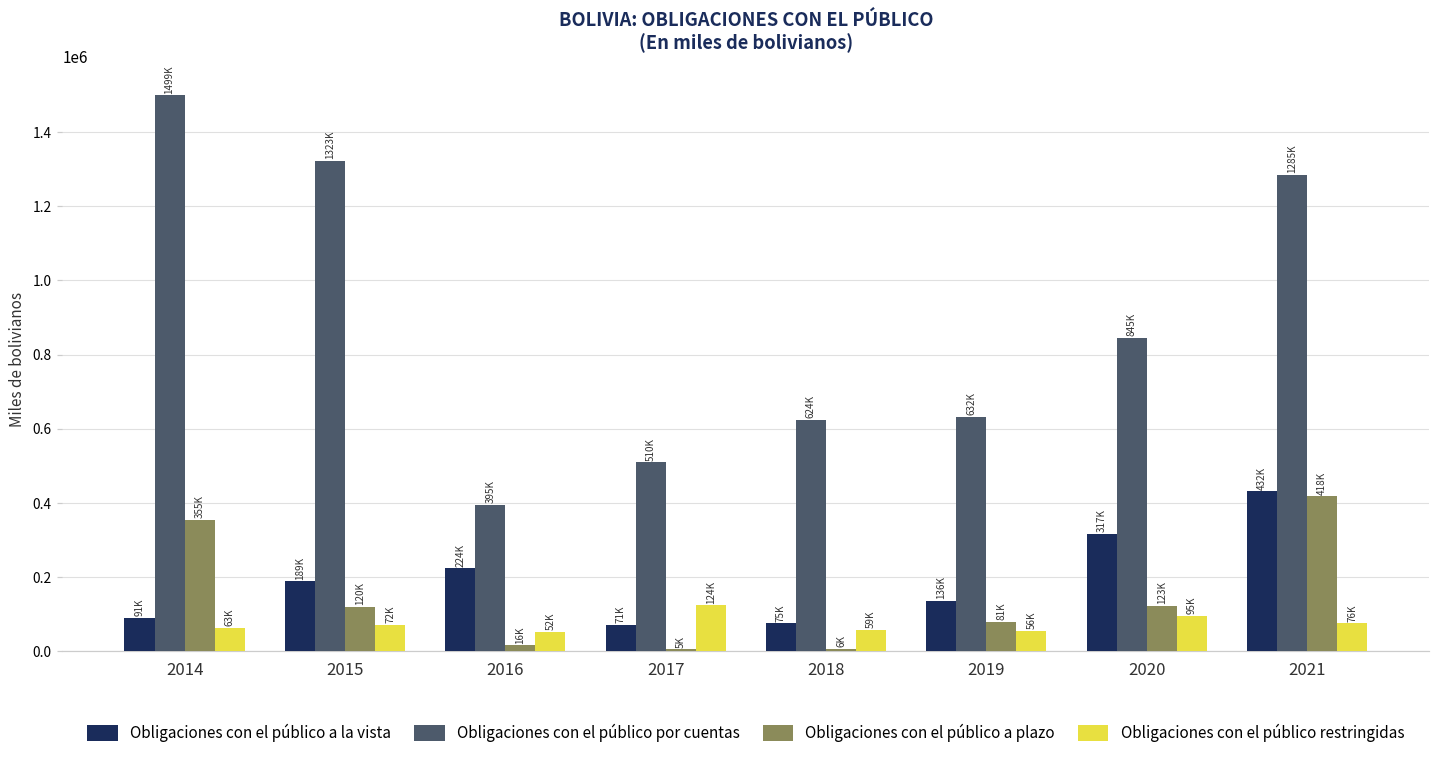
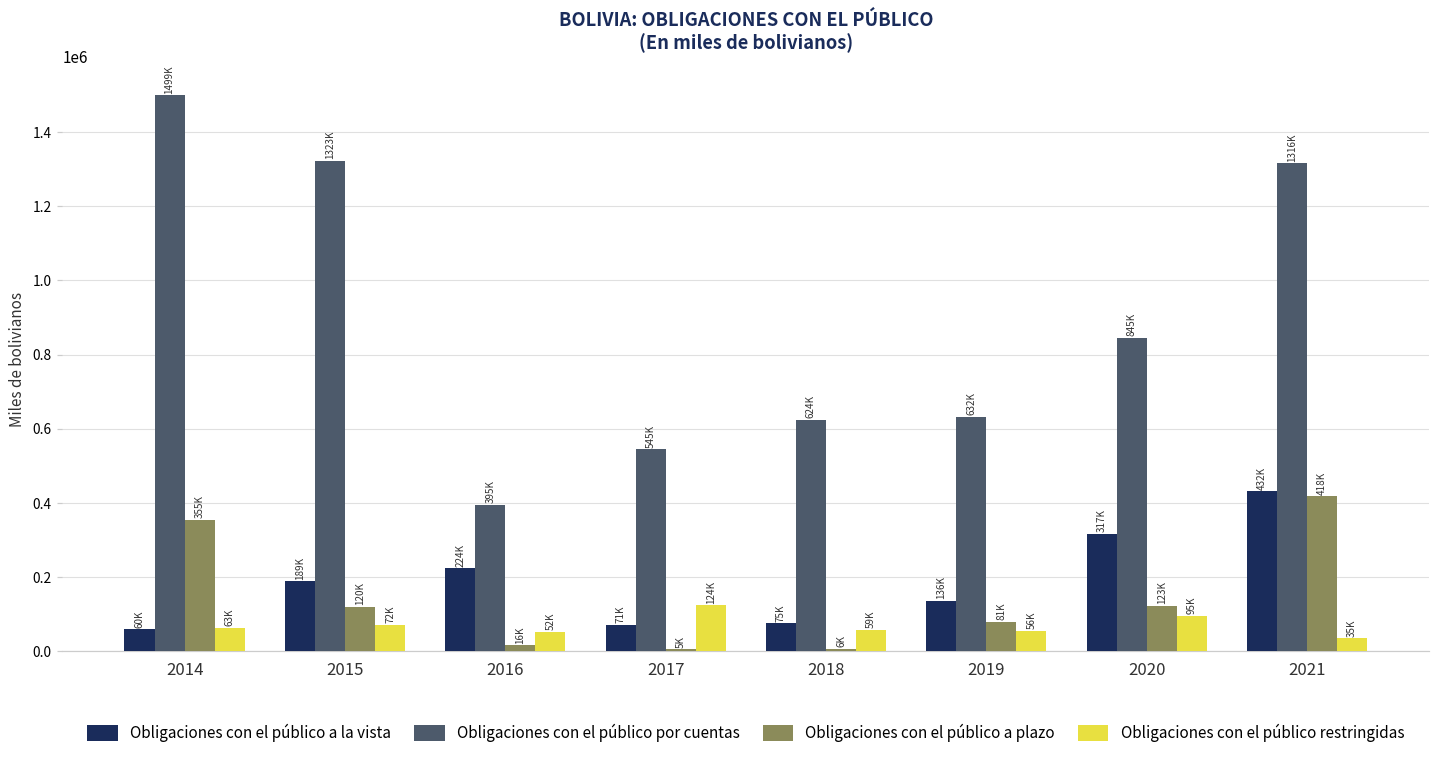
  {
    "Obligaciones con el público a la vista": {
-     "2014": "91K",
+     "2014": "60K",
      "2015": "189K",
      "2016": "224K",
      "2017": "71K",
      "2018": "75K",
      "2019": "136K",
      "2020": "317K",
      "2021": "432K"
    },
    "Obligaciones con el público por cuentas": {
      "2014": "1499K",
      "2015": "1323K",
      "2016": "395K",
-     "2017": "510K",
+     "2017": "545K",
      "2018": "624K",
      "2019": "632K",
      "2020": "845K",
-     "2021": "1285K"
+     "2021": "1316K"
    },
    "Obligaciones con el público a plazo": {
      "2014": "355K",
      "2015": "120K",
      "2016": "16K",
      "2017": "5K",
      "2018": "6K",
      "2019": "81K",
      "2020": "123K",
      "2021": "418K"
    },
    "Obligaciones con el público restringidas": {
      "2014": "63K",
      "2015": "72K",
      "2016": "52K",
      "2017": "124K",
      "2018": "59K",
      "2019": "56K",
      "2020": "95K",
-     "2021": "76K"
+     "2021": "35K"
    }
  }
